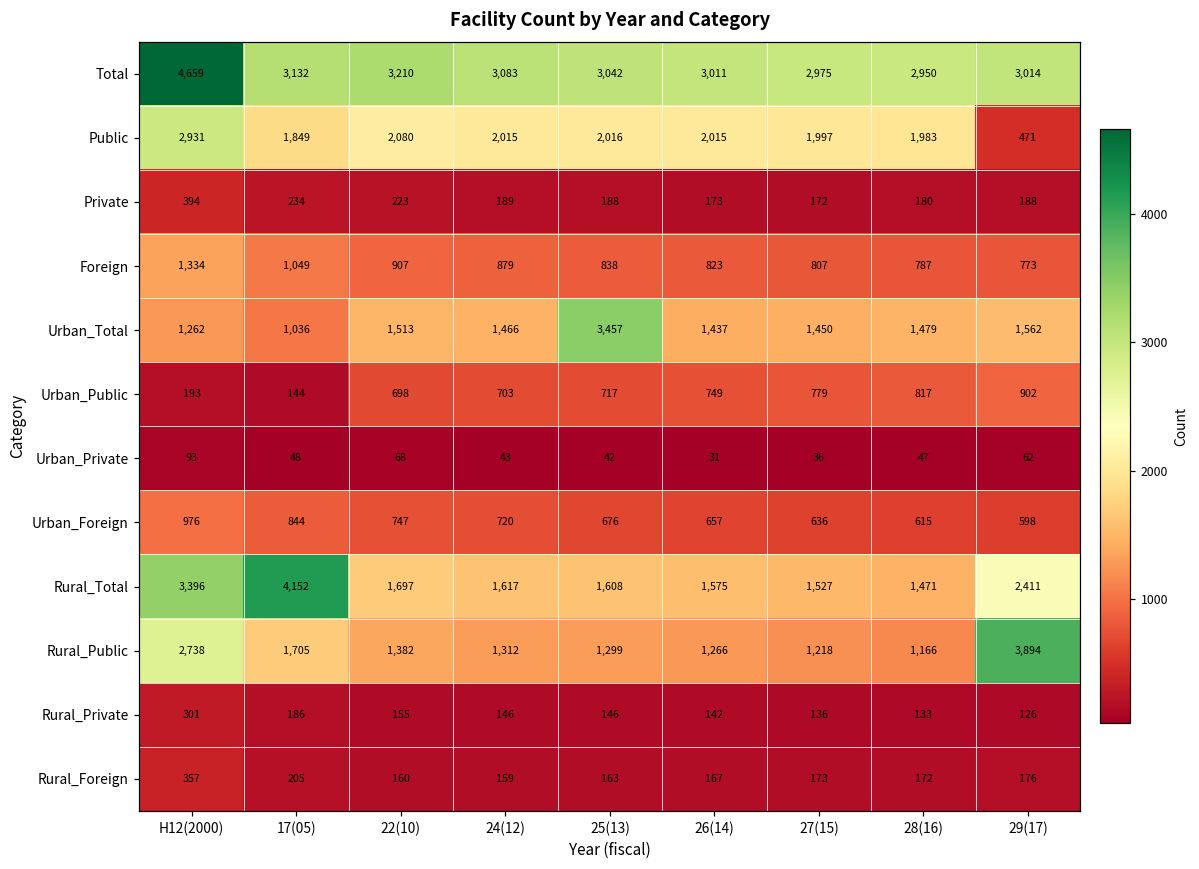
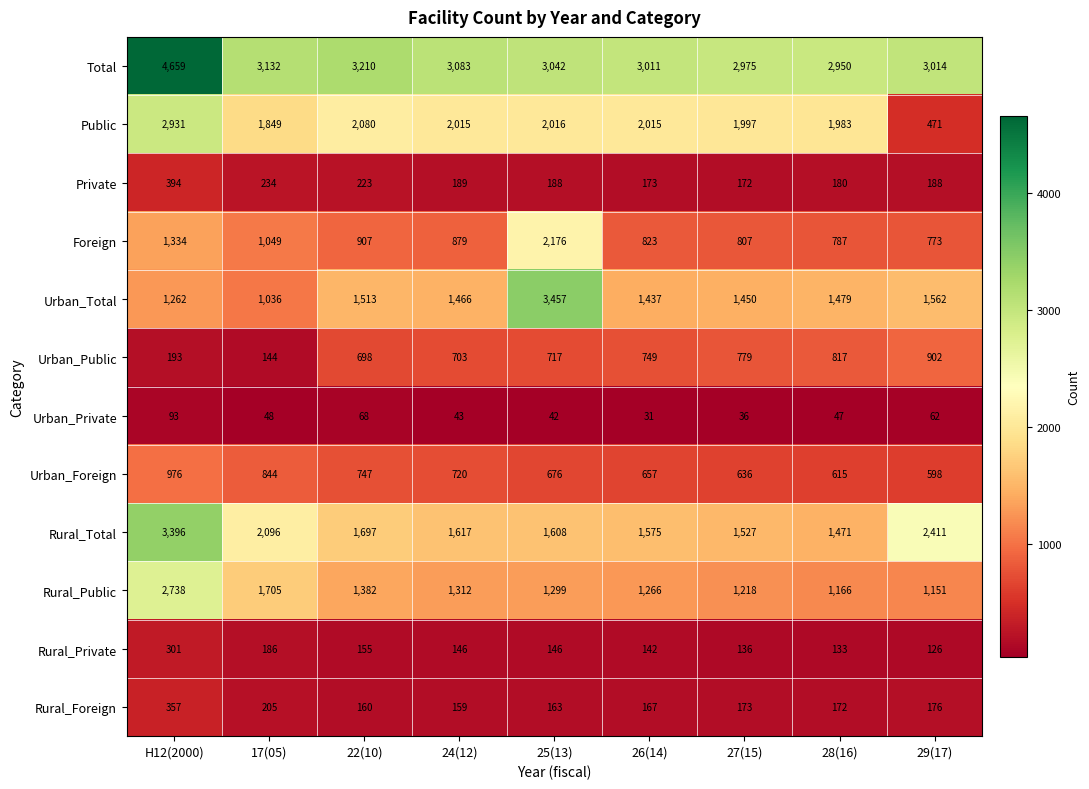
  {
    "Total": {
      "H12(2000)": "4,659",
      "17(05)": "3,132",
      "22(10)": "3,210",
      "24(12)": "3,083",
      "25(13)": "3,042",
      "26(14)": "3,011",
      "27(15)": "2,975",
      "28(16)": "2,950",
      "29(17)": "3,014"
    },
    "Public": {
      "H12(2000)": "2,931",
      "17(05)": "1,849",
      "22(10)": "2,080",
      "24(12)": "2,015",
      "25(13)": "2,016",
      "26(14)": "2,015",
      "27(15)": "1,997",
      "28(16)": "1,983",
      "29(17)": "471"
    },
    "Private": {
      "H12(2000)": "394",
      "17(05)": "234",
      "22(10)": "223",
      "24(12)": "189",
      "25(13)": "188",
      "26(14)": "173",
      "27(15)": "172",
      "28(16)": "180",
      "29(17)": "188"
    },
    "Foreign": {
      "H12(2000)": "1,334",
      "17(05)": "1,049",
      "22(10)": "907",
      "24(12)": "879",
-     "25(13)": "838",
+     "25(13)": "2,176",
      "26(14)": "823",
      "27(15)": "807",
      "28(16)": "787",
      "29(17)": "773"
    },
    "Urban_Total": {
      "H12(2000)": "1,262",
      "17(05)": "1,036",
      "22(10)": "1,513",
      "24(12)": "1,466",
      "25(13)": "3,457",
      "26(14)": "1,437",
      "27(15)": "1,450",
      "28(16)": "1,479",
      "29(17)": "1,562"
    },
    "Urban_Public": {
      "H12(2000)": "193",
      "17(05)": "144",
      "22(10)": "698",
      "24(12)": "703",
      "25(13)": "717",
      "26(14)": "749",
      "27(15)": "779",
      "28(16)": "817",
      "29(17)": "902"
    },
    "Urban_Private": {
      "H12(2000)": "93",
      "17(05)": "48",
      "22(10)": "68",
      "24(12)": "43",
      "25(13)": "42",
      "26(14)": "31",
      "27(15)": "36",
      "28(16)": "47",
      "29(17)": "62"
    },
    "Urban_Foreign": {
      "H12(2000)": "976",
      "17(05)": "844",
      "22(10)": "747",
      "24(12)": "720",
      "25(13)": "676",
      "26(14)": "657",
      "27(15)": "636",
      "28(16)": "615",
      "29(17)": "598"
    },
    "Rural_Total": {
      "H12(2000)": "3,396",
-     "17(05)": "4,152",
+     "17(05)": "2,096",
      "22(10)": "1,697",
      "24(12)": "1,617",
      "25(13)": "1,608",
      "26(14)": "1,575",
      "27(15)": "1,527",
      "28(16)": "1,471",
      "29(17)": "2,411"
    },
    "Rural_Public": {
      "H12(2000)": "2,738",
      "17(05)": "1,705",
      "22(10)": "1,382",
      "24(12)": "1,312",
      "25(13)": "1,299",
      "26(14)": "1,266",
      "27(15)": "1,218",
      "28(16)": "1,166",
-     "29(17)": "3,894"
+     "29(17)": "1,151"
    },
    "Rural_Private": {
      "H12(2000)": "301",
      "17(05)": "186",
      "22(10)": "155",
      "24(12)": "146",
      "25(13)": "146",
      "26(14)": "142",
      "27(15)": "136",
      "28(16)": "133",
      "29(17)": "126"
    },
    "Rural_Foreign": {
      "H12(2000)": "357",
      "17(05)": "205",
      "22(10)": "160",
      "24(12)": "159",
      "25(13)": "163",
      "26(14)": "167",
      "27(15)": "173",
      "28(16)": "172",
      "29(17)": "176"
    }
  }
